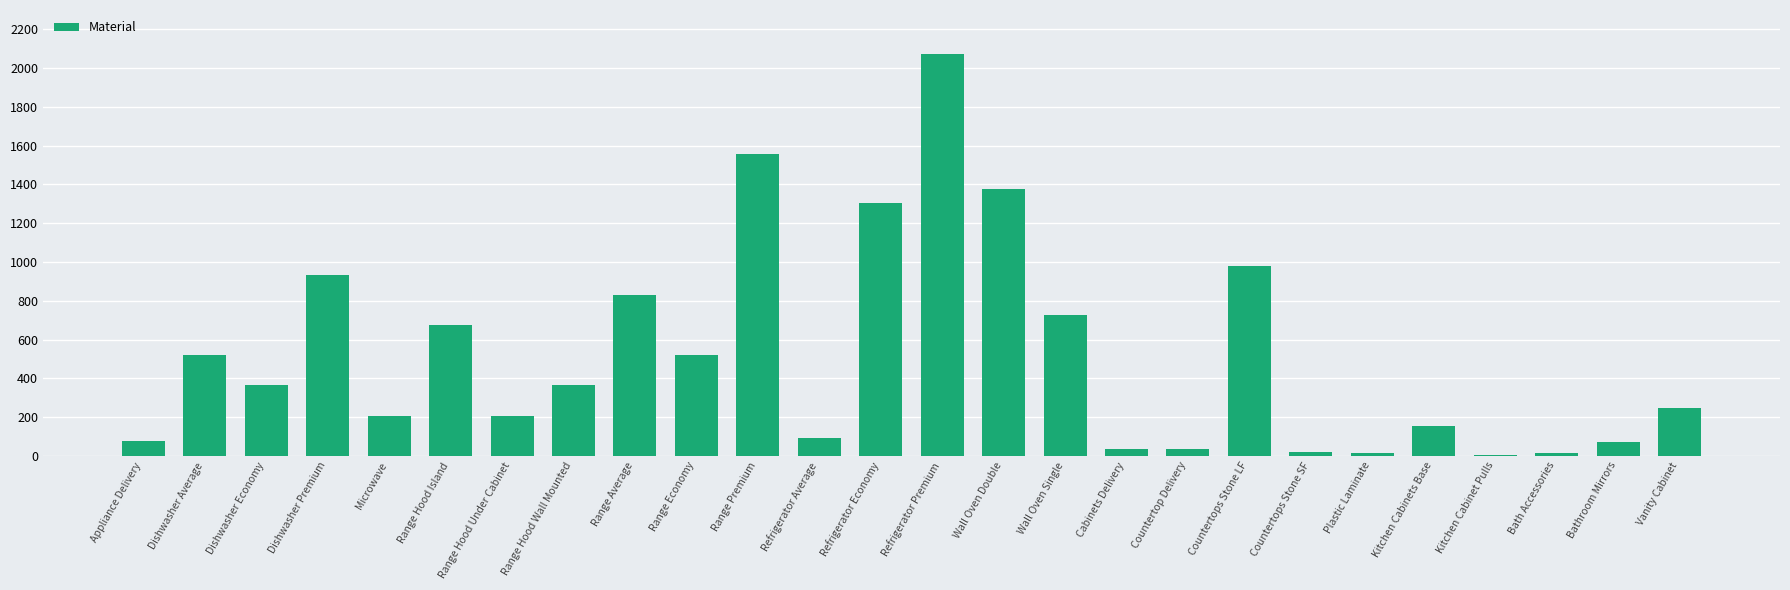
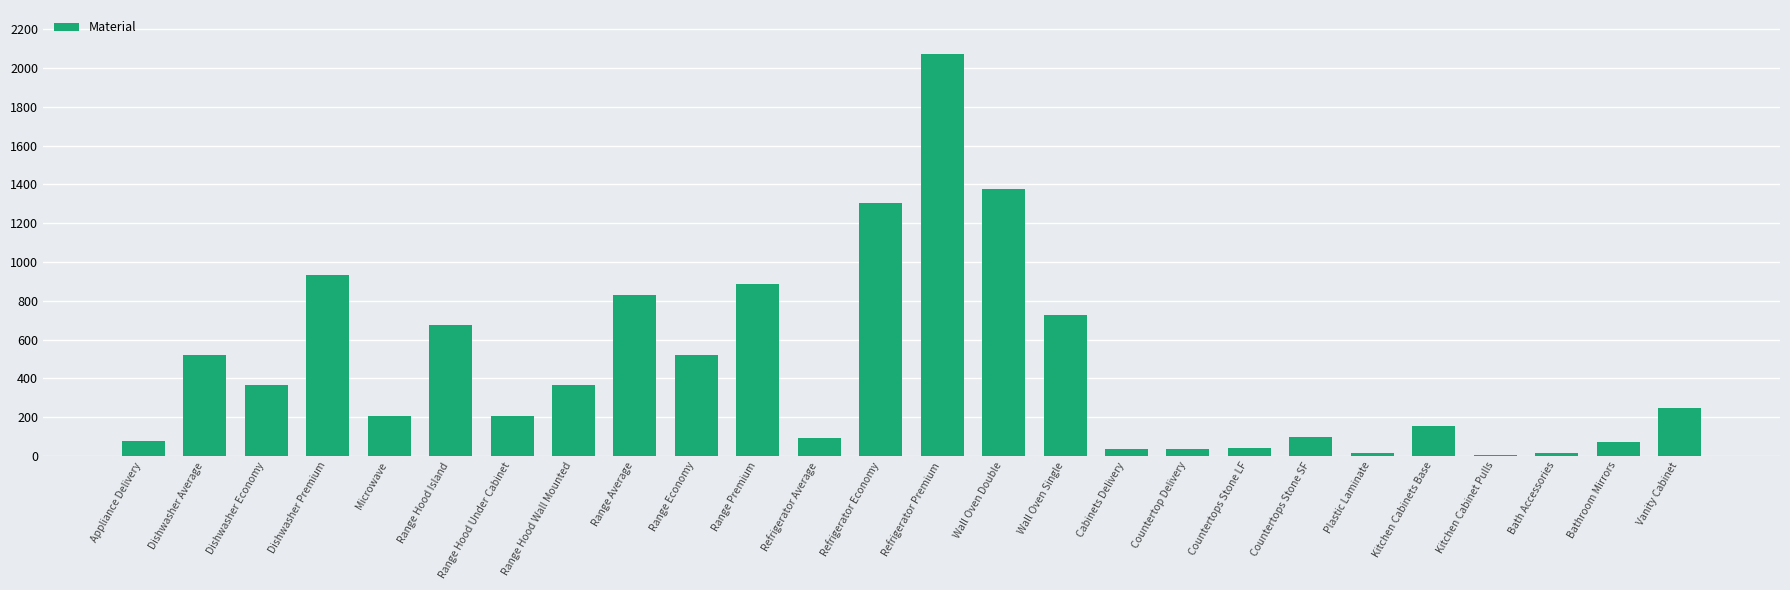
  {
    "Appliance Delivery": 80,
    "Dishwasher Average": 520,
    "Dishwasher Economy": 360,
    "Dishwasher Premium": 930,
    "Microwave": 210,
    "Range Hood Island": 670,
    "Range Hood Under Cabinet": 210,
    "Range Hood Wall Mounted": 360,
    "Range Average": 830,
    "Range Economy": 520,
-   "Range Premium": 1560,
+   "Range Premium": 890,
    "Refrigerator Average": 90,
    "Refrigerator Economy": 1300,
    "Refrigerator Premium": 2070,
    "Wall Oven Double": 1380,
    "Wall Oven Single": 730,
    "Cabinets Delivery": 30,
    "Countertop Delivery": 40,
-   "Countertops Stone LF": 980,
-   "Countertops Stone SF": 20,
+   "Countertops Stone LF": 40,
+   "Countertops Stone SF": 100,
    "Plastic Laminate": 10,
    "Kitchen Cabinets Base": 160,
    "Bath Accessories": 20,
    "Bathroom Mirrors": 70,
    "Vanity Cabinet": 250
  }
